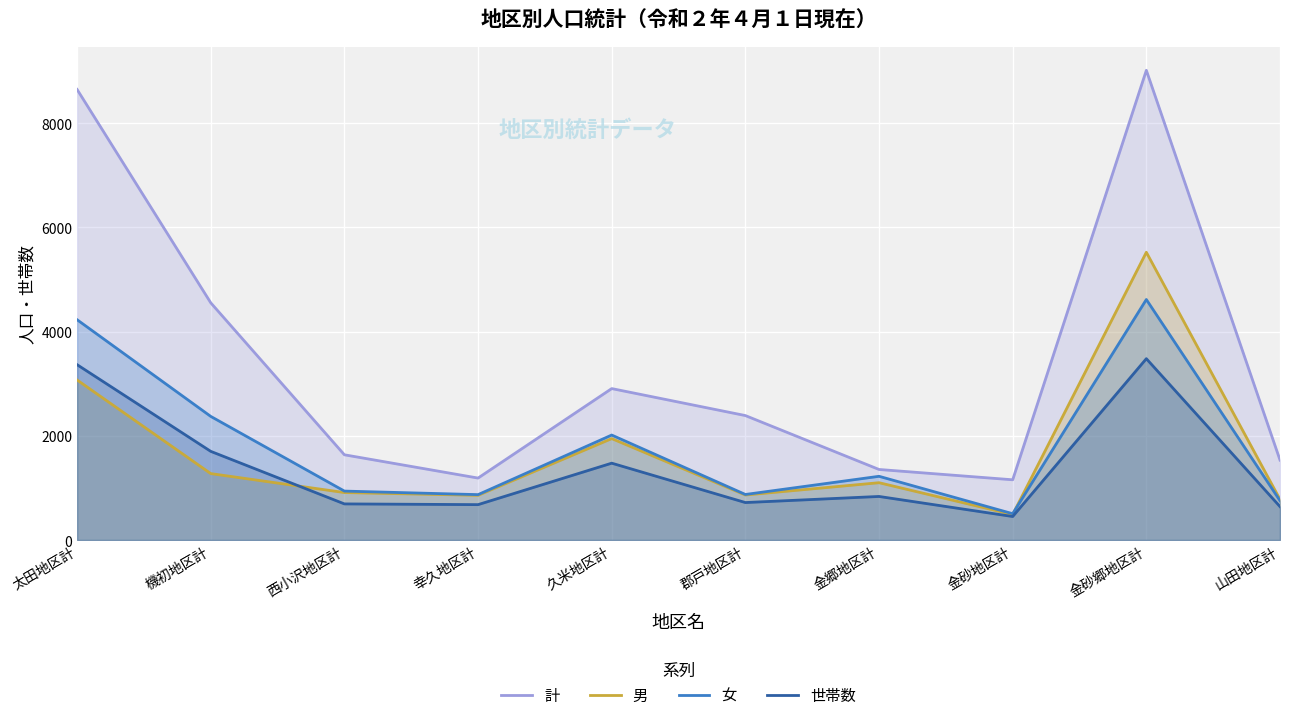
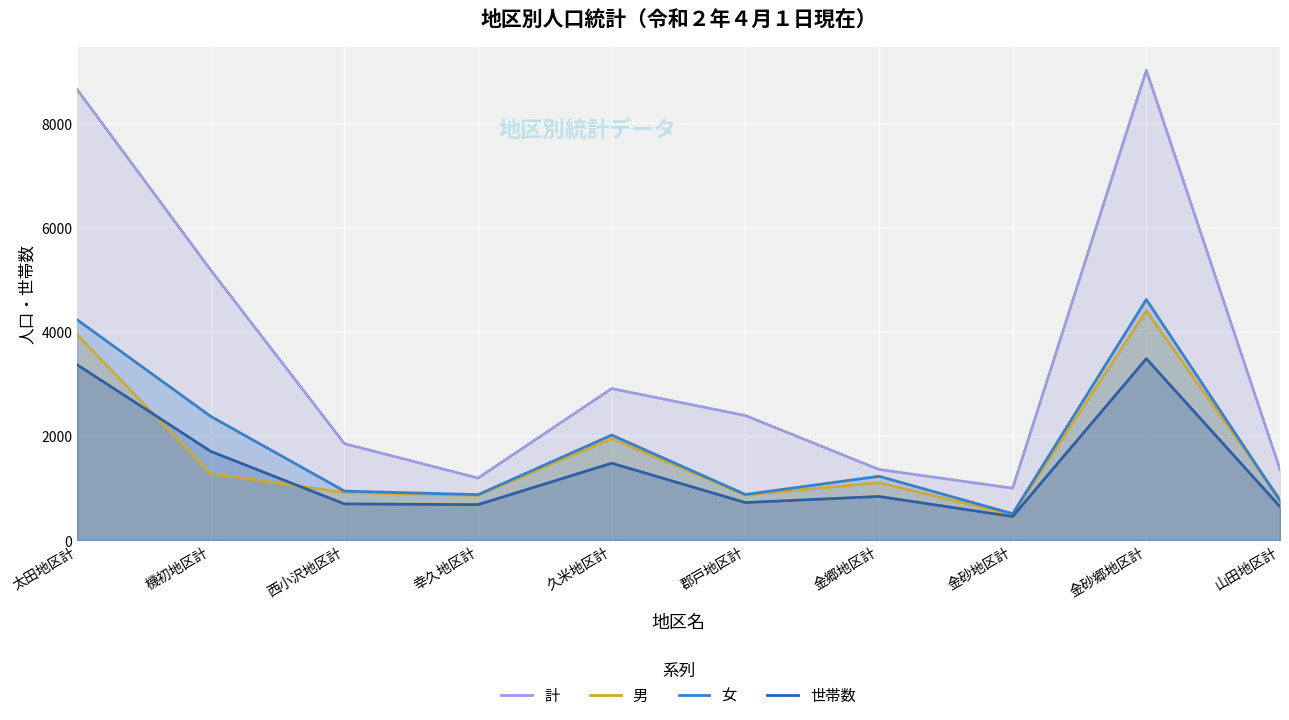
  {
    "計": {
      "太田地区計": 8700,
-     "機初地区計": 4600,
-     "西小沢地区計": 1600,
+     "機初地区計": 5200,
+     "西小沢地区計": 1900,
      "幸久地区計": 1200,
      "久米地区計": 2900,
      "郡戸地区計": 2400,
      "金郷地区計": 1400,
-     "金砂地区計": 1200,
+     "金砂地区計": 1000,
      "金砂郷地区計": 9000,
-     "山田地区計": 1500
+     "山田地区計": 1400
    },
    "男": {
-     "太田地区計": 3100,
+     "太田地区計": 3900,
      "機初地区計": 1300,
      "久米地区計": 1900,
      "金郷地区計": 1100,
-     "金砂郷地区計": 5500
+     "金砂郷地区計": 4400
    }
  }
